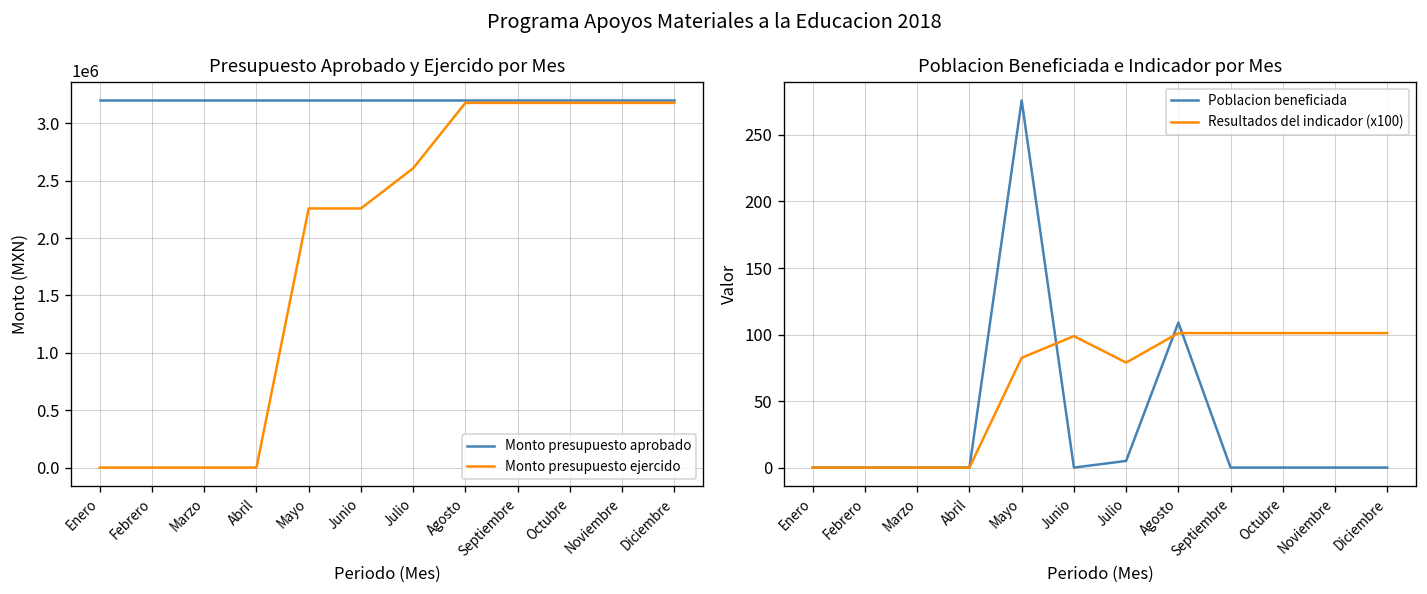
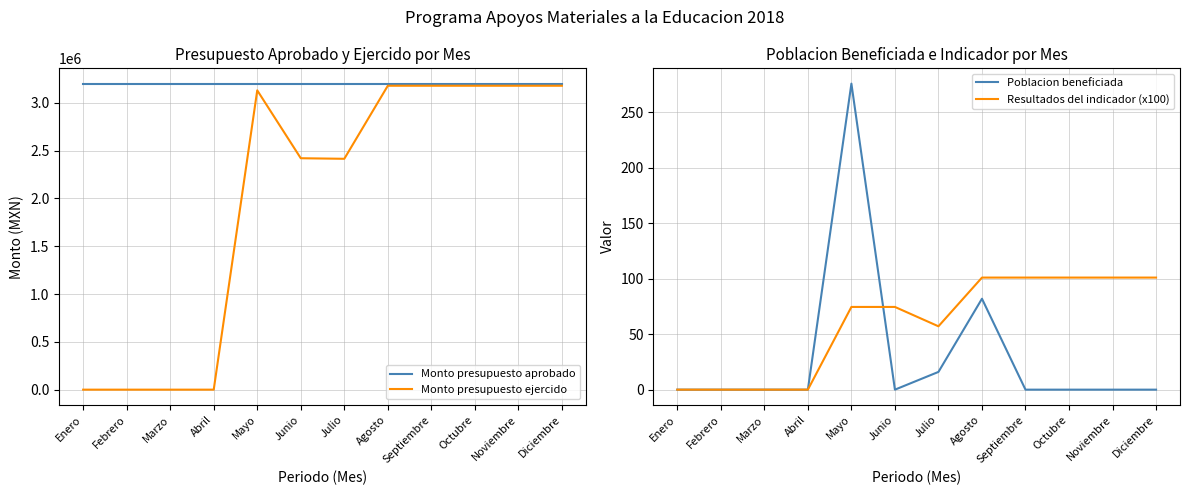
  {
    "Presupuesto Aprobado y Ejercido por Mes": {
      "Monto presupuesto aprobado": {
        "Enero": 3200000,
        "Febrero": 3200000,
        "Marzo": 3200000,
        "Abril": 3200000,
        "Mayo": 3200000,
        "Junio": 3200000,
        "Julio": 3200000
      },
      "Monto presupuesto ejercido": {
        "Enero": 0,
        "Febrero": 0,
        "Marzo": 0,
        "Abril": 0,
-       "Mayo": 2300000,
-       "Junio": 2300000,
-       "Julio": 2600000
+       "Mayo": 3100000,
+       "Junio": 2400000,
+       "Julio": 2400000
      }
    },
    "Poblacion Beneficiada e Indicador por Mes": {
      "Poblacion beneficiada": {
        "Mayo": 276,
        "Junio": 0,
-       "Julio": 5,
-       "Agosto": 109,
+       "Julio": 16,
+       "Agosto": 82,
        "Septiembre": 0,
        "Octubre": 0,
        "Noviembre": 0,
        "Diciembre": 0
      },
      "Resultados del indicador (x100)": {
-       "Mayo": 83,
-       "Junio": 99,
-       "Julio": 79,
+       "Mayo": 75,
+       "Junio": 75,
+       "Julio": 57,
        "Agosto": 101,
        "Septiembre": 101,
        "Octubre": 101,
        "Noviembre": 101,
        "Diciembre": 101
      }
    }
  }
